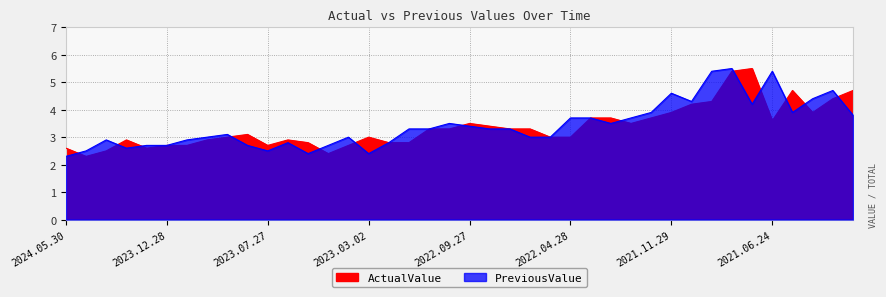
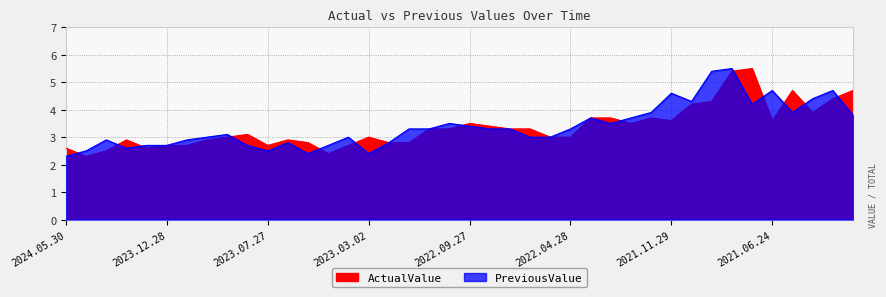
  {
    "ActualValue": {
      "2024.05.30": 2.6,
      "2023.07.27": 2.7,
      "2023.03.02": 3.0,
      "2022.09.27": 3.5,
      "2022.04.28": 3.0,
-     "2021.11.29": 3.9,
+     "2021.11.29": 3.6,
      "2021.06.24": 3.6
    },
    "PreviousValue": {
      "2024.05.30": 2.3,
      "2023.07.27": 2.5,
      "2023.03.02": 2.4,
      "2022.09.27": 3.4,
-     "2022.04.28": 3.7,
+     "2022.04.28": 3.3,
      "2021.11.29": 4.6,
-     "2021.06.24": 5.4
+     "2021.06.24": 4.7
    }
  }
